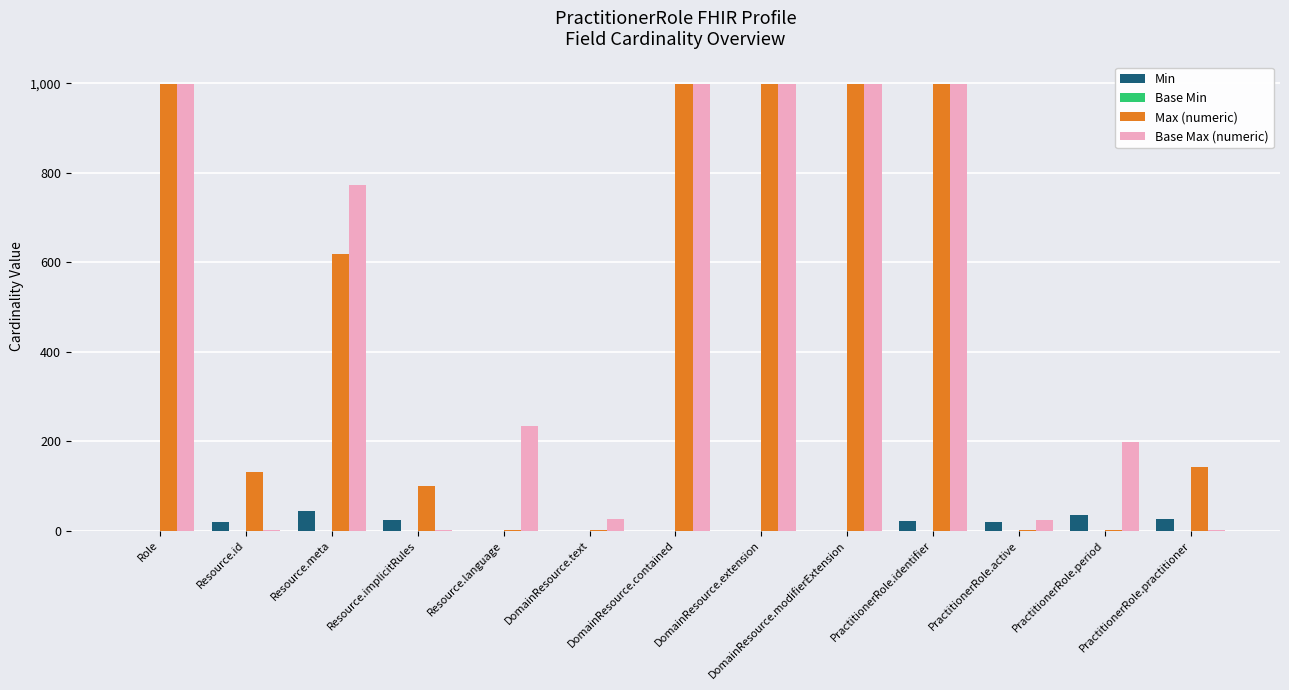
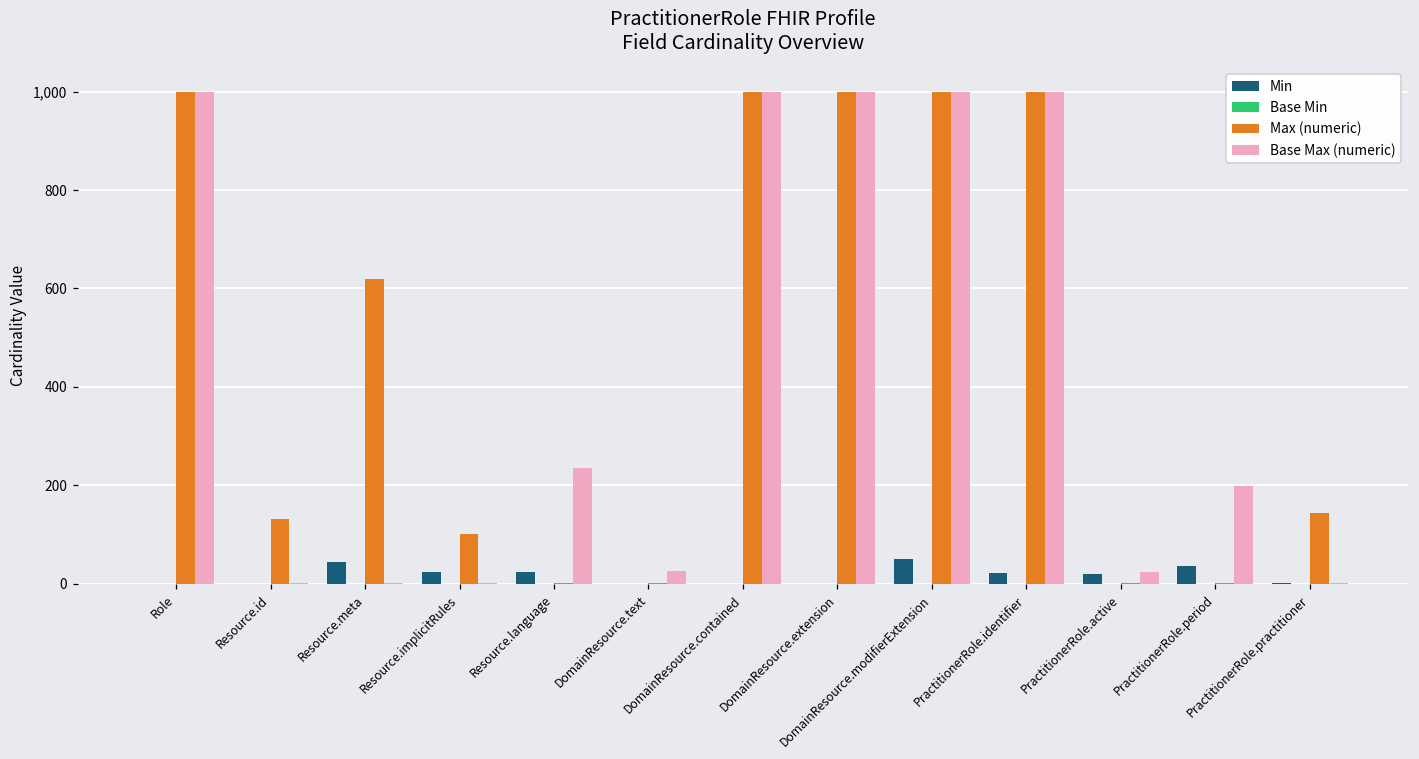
  {
    "Min": {
      "Role": "0",
-     "Resource.id": "20",
+     "Resource.id": "0",
      "Resource.meta": "40",
      "Resource.implicitRules": "20",
-     "Resource.language": "0",
+     "Resource.language": "20",
      "DomainResource.text": "0",
      "DomainResource.contained": "0",
      "DomainResource.extension": "0",
-     "DomainResource.modifierExtension": "0",
+     "DomainResource.modifierExtension": "50",
      "PractitionerRole.identifier": "20",
      "PractitionerRole.active": "20",
      "PractitionerRole.period": "40",
-     "PractitionerRole.practitioner": "30"
+     "PractitionerRole.practitioner": "0"
    },
    "Base Min": {
      "Role": "0",
      "Resource.id": "0",
      "Resource.meta": "0",
      "Resource.implicitRules": "0",
      "Resource.language": "0",
      "DomainResource.text": "0",
      "DomainResource.contained": "0",
      "DomainResource.extension": "0",
      "DomainResource.modifierExtension": "0",
      "PractitionerRole.identifier": "0",
      "PractitionerRole.active": "0",
      "PractitionerRole.period": "0",
      "PractitionerRole.practitioner": "0"
    },
    "Max (numeric)": {
      "Role": "1,000",
      "Resource.id": "130",
      "Resource.meta": "620",
      "Resource.implicitRules": "100",
      "DomainResource.contained": "1,000",
      "DomainResource.extension": "1,000",
      "DomainResource.modifierExtension": "1,000",
      "PractitionerRole.identifier": "1,000",
      "PractitionerRole.practitioner": "140"
    },
    "Base Max (numeric)": {
      "Role": "1,000",
-     "Resource.meta": "770",
+     "Resource.meta": "0",
      "Resource.language": "230",
      "DomainResource.text": "30",
      "DomainResource.contained": "1,000",
      "DomainResource.extension": "1,000",
      "DomainResource.modifierExtension": "1,000",
      "PractitionerRole.identifier": "1,000",
      "PractitionerRole.active": "20",
      "PractitionerRole.period": "200"
    }
  }
